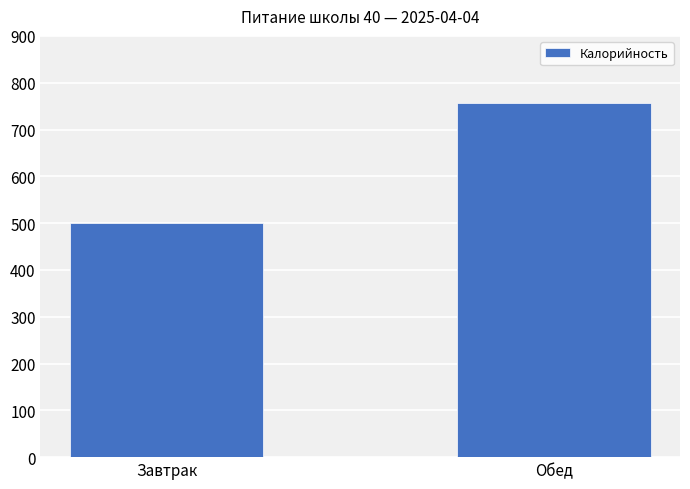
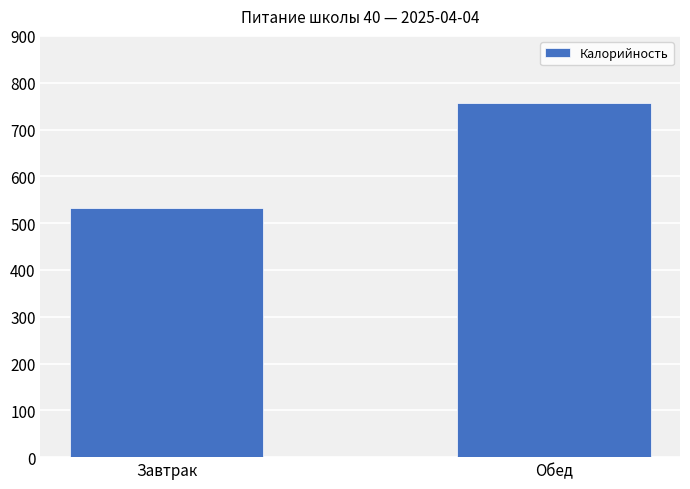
  {
-   "Завтрак": 500,
+   "Завтрак": 530,
    "Обед": 760
  }
